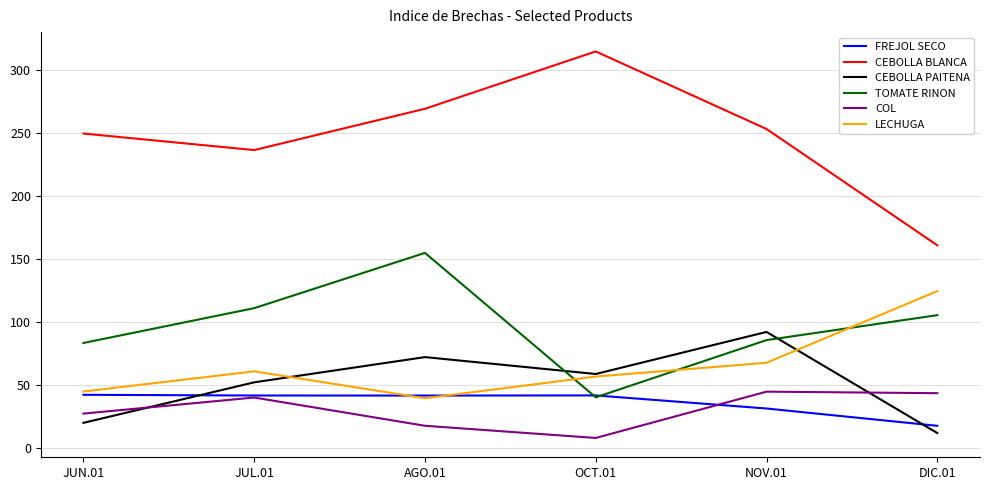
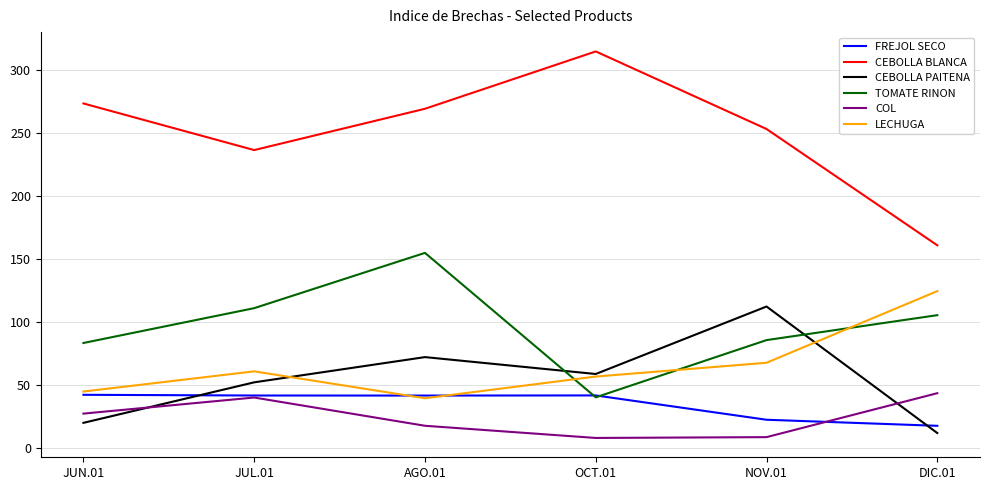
  {
    "FREJOL SECO": {
      "JUN.01": 42,
      "AGO.01": 41,
-     "NOV.01": 31,
+     "NOV.01": 22,
      "DIC.01": 17
    },
    "CEBOLLA BLANCA": {
-     "JUN.01": 249,
+     "JUN.01": 273,
      "JUL.01": 236,
      "AGO.01": 269,
      "OCT.01": 314,
      "NOV.01": 253,
      "DIC.01": 161
    },
    "CEBOLLA PAITENA": {
      "JUN.01": 20,
      "JUL.01": 52,
      "AGO.01": 72,
-     "NOV.01": 92,
+     "NOV.01": 112,
      "DIC.01": 12
    },
    "TOMATE RINON": {
      "JUN.01": 83,
      "JUL.01": 111,
      "AGO.01": 155,
      "NOV.01": 85,
      "DIC.01": 105
    },
    "COL": {
      "JUN.01": 27,
      "AGO.01": 17,
      "OCT.01": 8,
-     "NOV.01": 45,
+     "NOV.01": 8,
      "DIC.01": 43
    },
    "LECHUGA": {
      "JUN.01": 45,
      "JUL.01": 61,
      "AGO.01": 39,
      "NOV.01": 67,
      "DIC.01": 124
    }
  }
